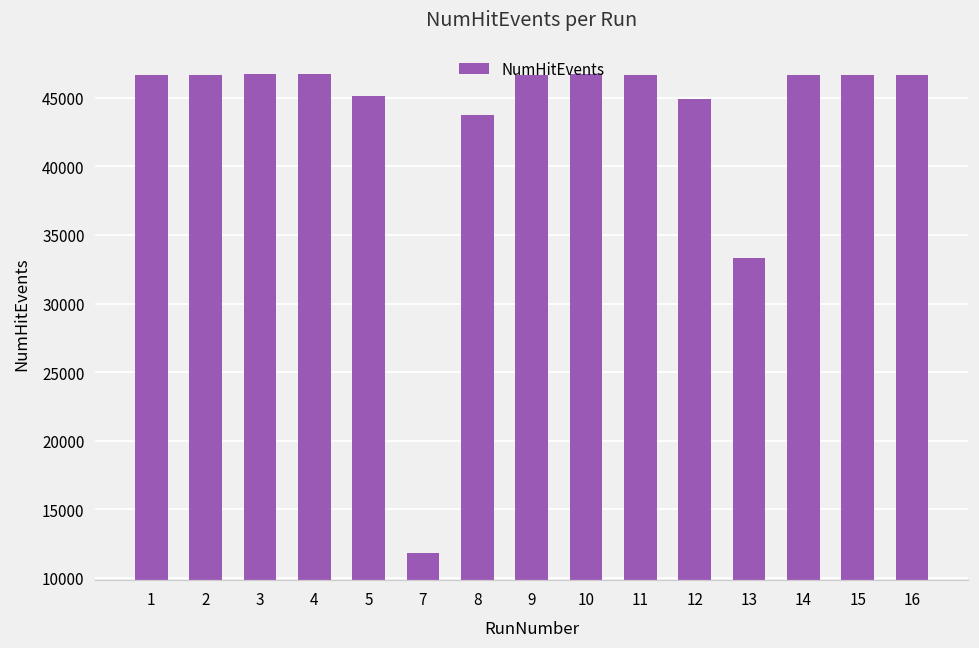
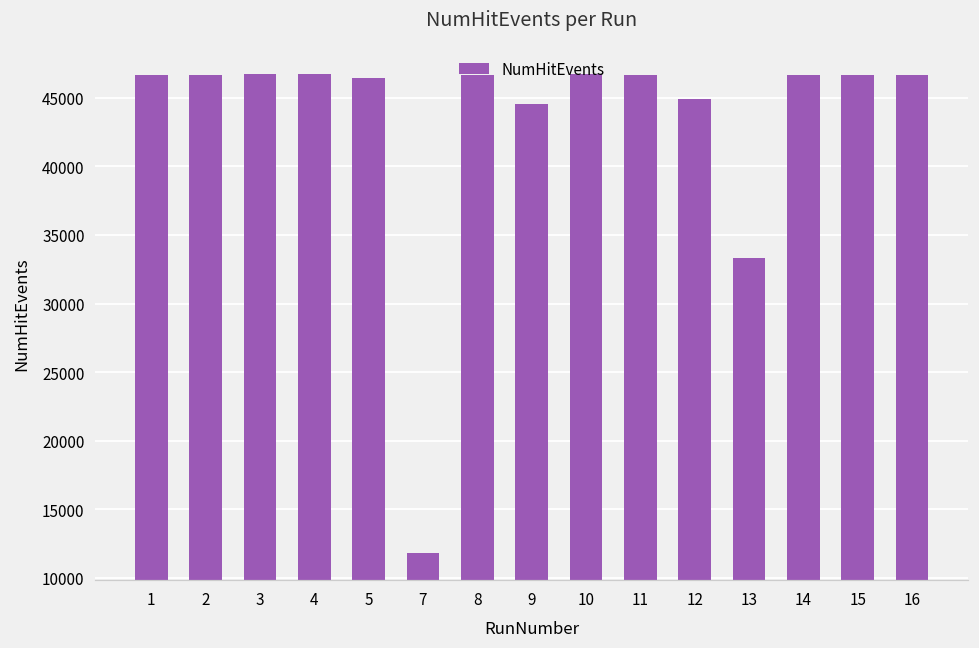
  {
    "1": 46700,
    "2": 46700,
    "3": 46700,
    "4": 46700,
-   "5": 45100,
+   "5": 46500,
    "7": 11900,
-   "8": 43700,
-   "9": 46700,
+   "8": 46600,
+   "9": 44500,
    "10": 46700,
    "11": 46600,
    "12": 44900,
    "13": 33300,
    "14": 46700,
    "15": 46700,
    "16": 46700
  }
